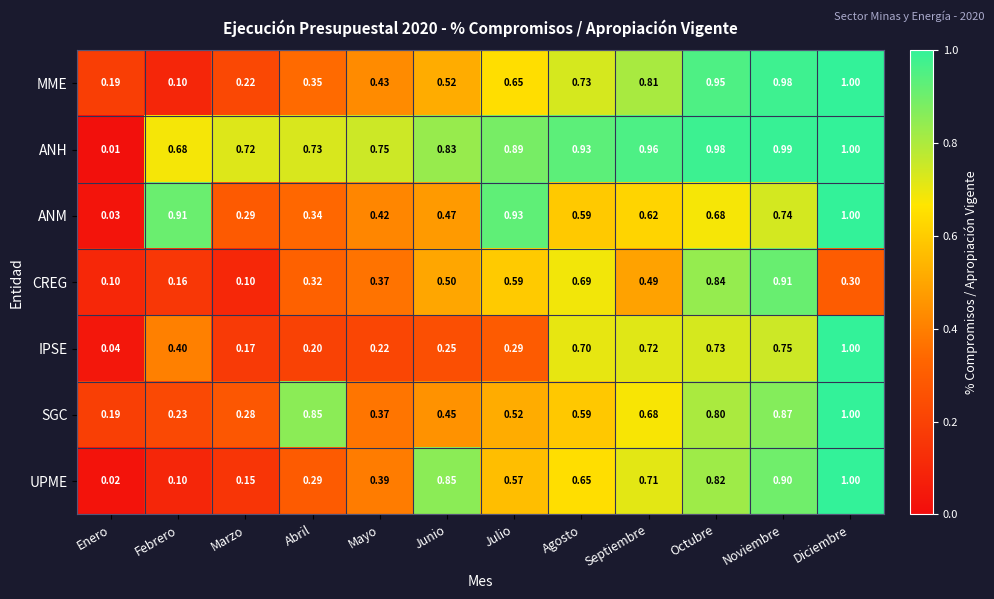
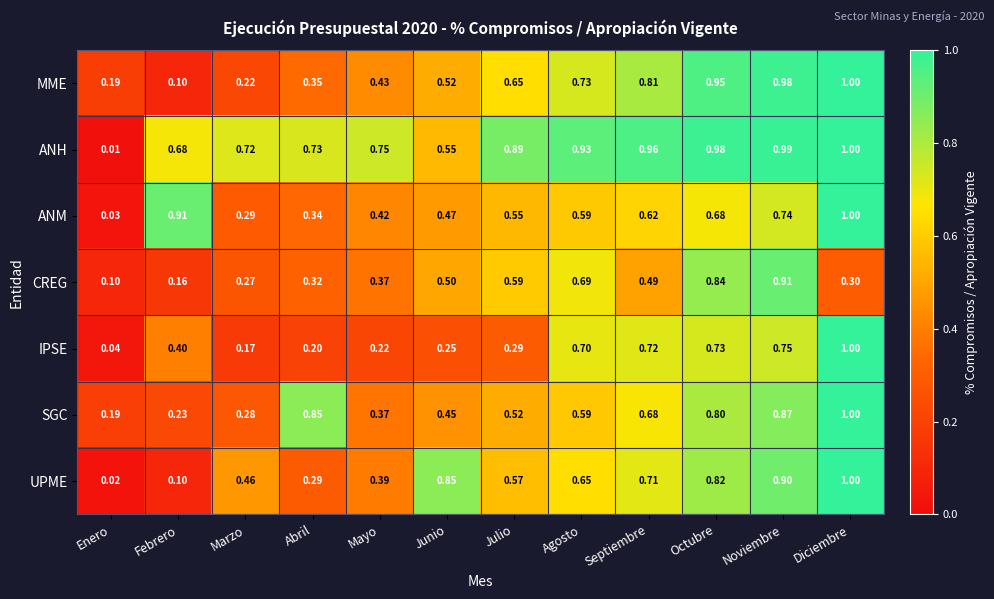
  {
    "MME": {
      "Enero": 0.19,
      "Febrero": 0.10,
      "Marzo": 0.22,
      "Abril": 0.35,
      "Mayo": 0.43,
      "Junio": 0.52,
      "Julio": 0.65,
      "Agosto": 0.73,
      "Septiembre": 0.81,
      "Octubre": 0.95,
      "Noviembre": 0.98,
      "Diciembre": 1.00
    },
    "ANH": {
      "Enero": 0.01,
      "Febrero": 0.68,
      "Marzo": 0.72,
      "Abril": 0.73,
      "Mayo": 0.75,
-     "Junio": 0.83,
+     "Junio": 0.55,
      "Julio": 0.89,
      "Agosto": 0.93,
      "Septiembre": 0.96,
      "Octubre": 0.98,
      "Noviembre": 0.99,
      "Diciembre": 1.00
    },
    "ANM": {
      "Enero": 0.03,
      "Febrero": 0.91,
      "Marzo": 0.29,
      "Abril": 0.34,
      "Mayo": 0.42,
      "Junio": 0.47,
-     "Julio": 0.93,
+     "Julio": 0.55,
      "Agosto": 0.59,
      "Septiembre": 0.62,
      "Octubre": 0.68,
      "Noviembre": 0.74,
      "Diciembre": 1.00
    },
    "CREG": {
      "Enero": 0.10,
      "Febrero": 0.16,
-     "Marzo": 0.10,
+     "Marzo": 0.27,
      "Abril": 0.32,
      "Mayo": 0.37,
      "Junio": 0.50,
      "Julio": 0.59,
      "Agosto": 0.69,
      "Septiembre": 0.49,
      "Octubre": 0.84,
      "Noviembre": 0.91,
      "Diciembre": 0.30
    },
    "IPSE": {
      "Enero": 0.04,
      "Febrero": 0.40,
      "Marzo": 0.17,
      "Abril": 0.20,
      "Mayo": 0.22,
      "Junio": 0.25,
      "Julio": 0.29,
      "Agosto": 0.70,
      "Septiembre": 0.72,
      "Octubre": 0.73,
      "Noviembre": 0.75,
      "Diciembre": 1.00
    },
    "SGC": {
      "Enero": 0.19,
      "Febrero": 0.23,
      "Marzo": 0.28,
      "Abril": 0.85,
      "Mayo": 0.37,
      "Junio": 0.45,
      "Julio": 0.52,
      "Agosto": 0.59,
      "Septiembre": 0.68,
      "Octubre": 0.80,
      "Noviembre": 0.87,
      "Diciembre": 1.00
    },
    "UPME": {
      "Enero": 0.02,
      "Febrero": 0.10,
-     "Marzo": 0.15,
+     "Marzo": 0.46,
      "Abril": 0.29,
      "Mayo": 0.39,
      "Junio": 0.85,
      "Julio": 0.57,
      "Agosto": 0.65,
      "Septiembre": 0.71,
      "Octubre": 0.82,
      "Noviembre": 0.90,
      "Diciembre": 1.00
    }
  }
